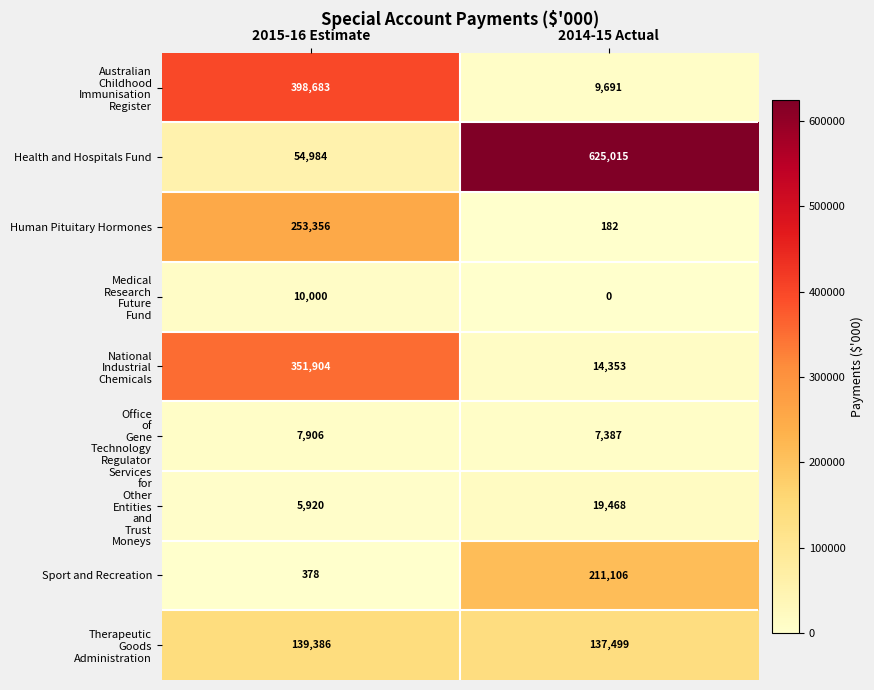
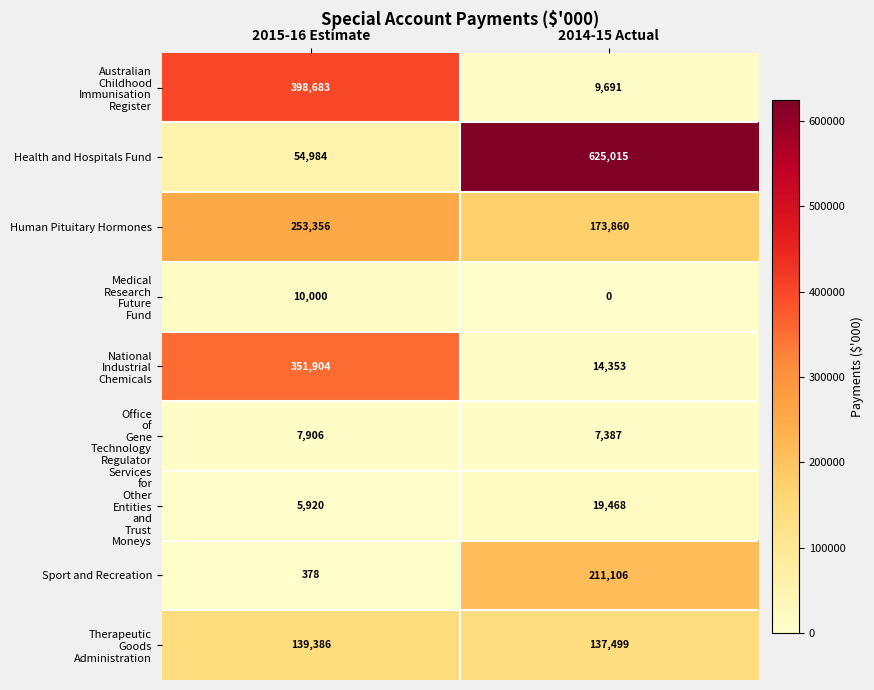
  {
    "Australian Childhood Immunisation Register": {
      "2015-16 Estimate": "398,683",
      "2014-15 Actual": "9,691"
    },
    "Health and Hospitals Fund": {
      "2015-16 Estimate": "54,984",
      "2014-15 Actual": "625,015"
    },
    "Human Pituitary Hormones": {
      "2015-16 Estimate": "253,356",
-     "2014-15 Actual": "182"
+     "2014-15 Actual": "173,860"
    },
    "Medical Research Future Fund": {
      "2015-16 Estimate": "10,000",
      "2014-15 Actual": "0"
    },
    "National Industrial Chemicals": {
      "2015-16 Estimate": "351,904",
      "2014-15 Actual": "14,353"
    },
    "Office of Gene Technology Regulator": {
      "2015-16 Estimate": "7,906",
      "2014-15 Actual": "7,387"
    },
    "Services for Other Entities and Trust Moneys": {
      "2015-16 Estimate": "5,920",
      "2014-15 Actual": "19,468"
    },
    "Sport and Recreation": {
      "2015-16 Estimate": "378",
      "2014-15 Actual": "211,106"
    },
    "Therapeutic Goods Administration": {
      "2015-16 Estimate": "139,386",
      "2014-15 Actual": "137,499"
    }
  }
